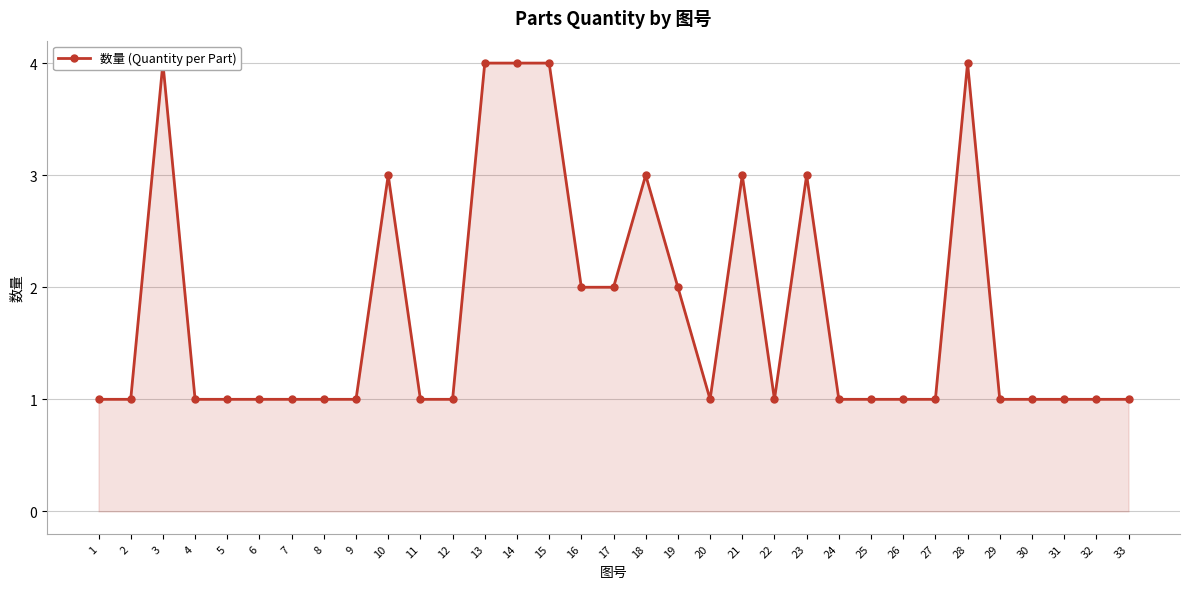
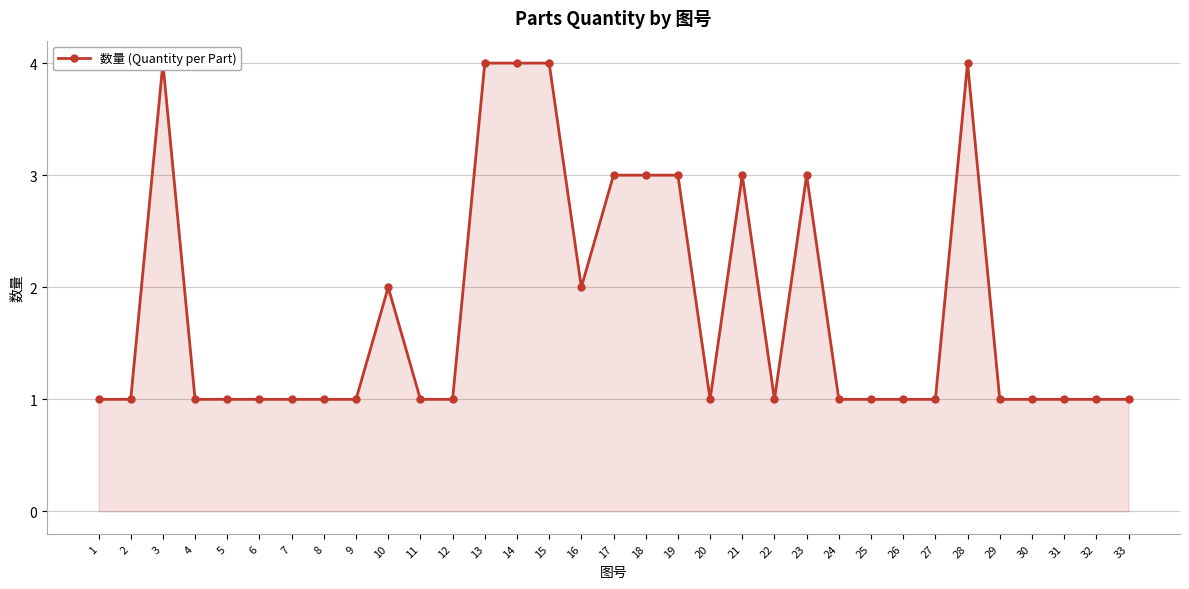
  {
    "1": 1,
    "2": 1,
    "4": 1,
    "5": 1,
    "6": 1,
    "7": 1,
    "8": 1,
    "9": 1,
-   "10": 3,
+   "10": 2,
    "11": 1,
    "12": 1,
    "13": 4,
    "14": 4,
    "15": 4,
    "16": 2,
-   "17": 2,
+   "17": 3,
    "18": 3,
-   "19": 2,
+   "19": 3,
    "20": 1,
    "21": 3,
    "22": 1,
    "23": 3,
    "24": 1,
    "25": 1,
    "26": 1,
    "27": 1,
    "28": 4,
    "29": 1,
    "30": 1,
    "31": 1,
    "32": 1,
    "33": 1
  }
